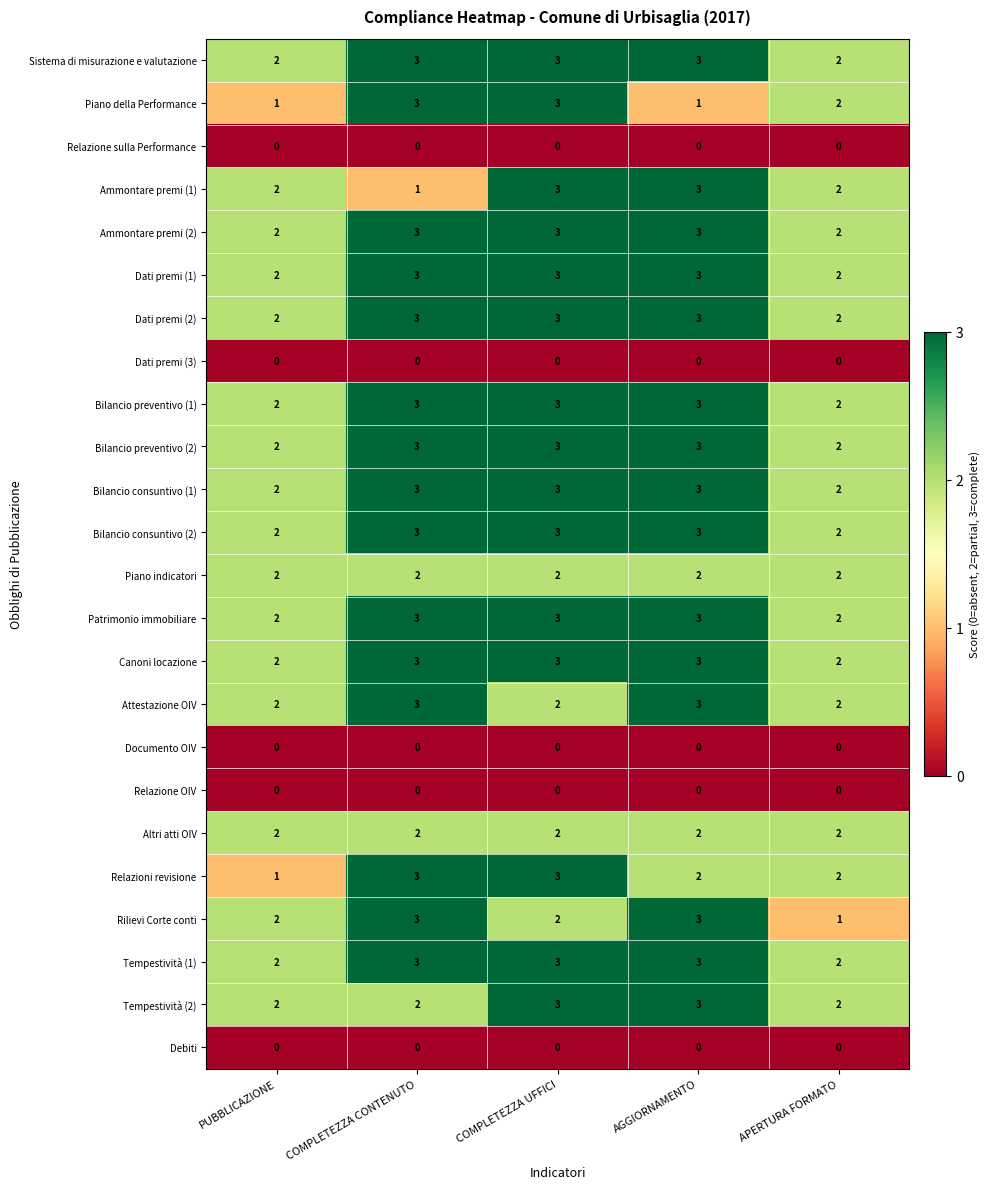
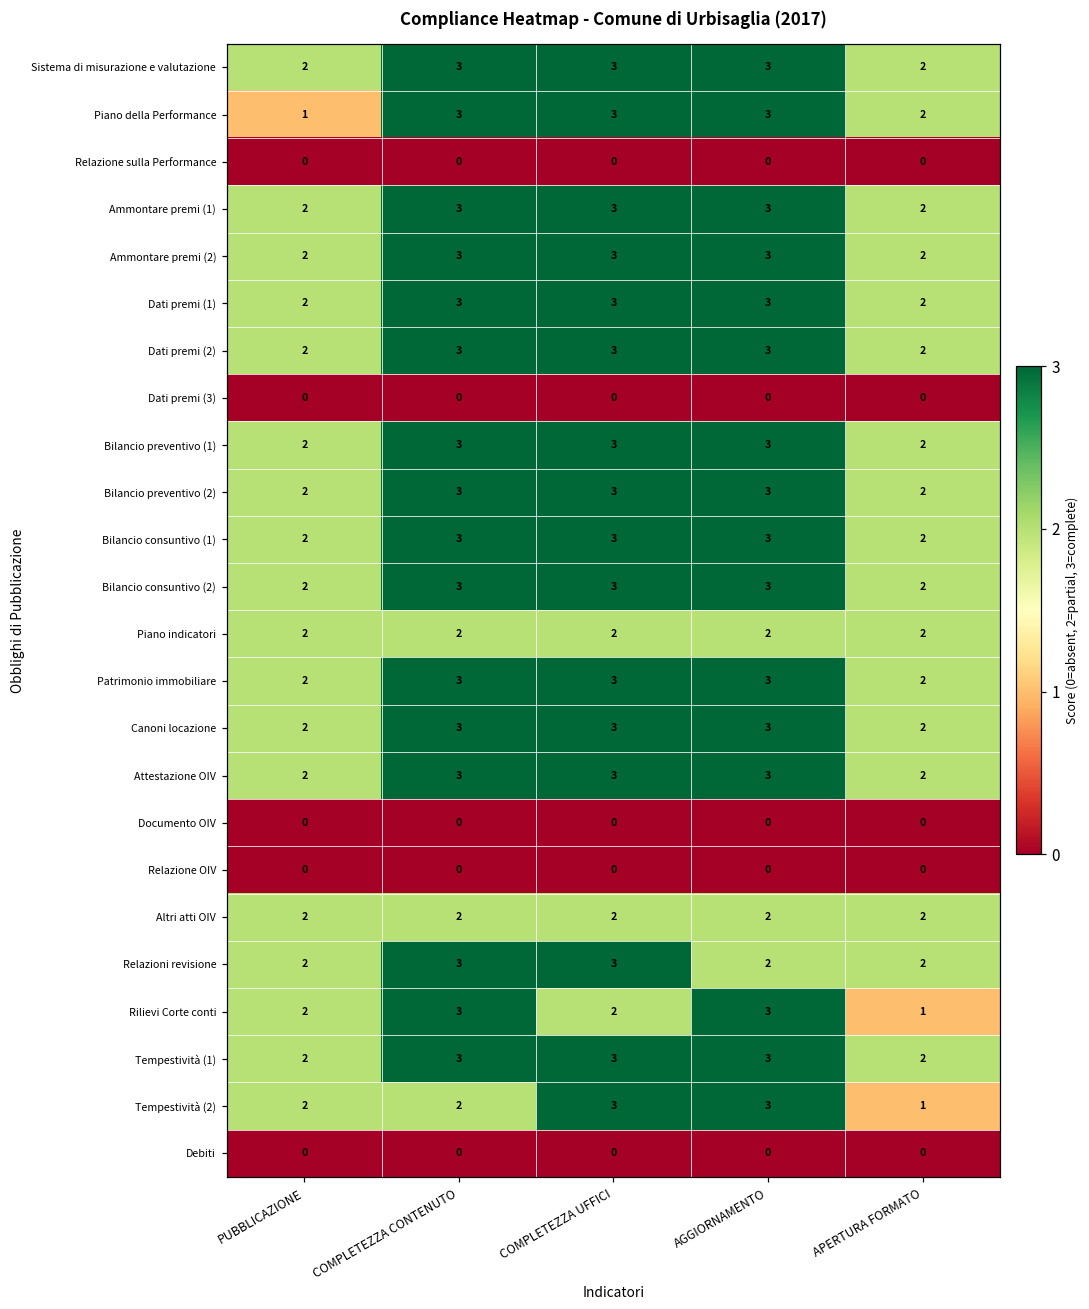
  {
    "Sistema di misurazione e valutazione": {
      "PUBBLICAZIONE": 2,
      "COMPLETEZZA CONTENUTO": 3,
      "COMPLETEZZA UFFICI": 3,
      "AGGIORNAMENTO": 3,
      "APERTURA FORMATO": 2
    },
    "Piano della Performance": {
      "PUBBLICAZIONE": 1,
      "COMPLETEZZA CONTENUTO": 3,
      "COMPLETEZZA UFFICI": 3,
-     "AGGIORNAMENTO": 1,
+     "AGGIORNAMENTO": 3,
      "APERTURA FORMATO": 2
    },
    "Relazione sulla Performance": {
      "PUBBLICAZIONE": 0,
      "COMPLETEZZA CONTENUTO": 0,
      "COMPLETEZZA UFFICI": 0,
      "AGGIORNAMENTO": 0,
      "APERTURA FORMATO": 0
    },
    "Ammontare premi (1)": {
      "PUBBLICAZIONE": 2,
-     "COMPLETEZZA CONTENUTO": 1,
+     "COMPLETEZZA CONTENUTO": 3,
      "COMPLETEZZA UFFICI": 3,
      "AGGIORNAMENTO": 3,
      "APERTURA FORMATO": 2
    },
    "Ammontare premi (2)": {
      "PUBBLICAZIONE": 2,
      "COMPLETEZZA CONTENUTO": 3,
      "COMPLETEZZA UFFICI": 3,
      "AGGIORNAMENTO": 3,
      "APERTURA FORMATO": 2
    },
    "Dati premi (1)": {
      "PUBBLICAZIONE": 2,
      "COMPLETEZZA CONTENUTO": 3,
      "COMPLETEZZA UFFICI": 3,
      "AGGIORNAMENTO": 3,
      "APERTURA FORMATO": 2
    },
    "Dati premi (2)": {
      "PUBBLICAZIONE": 2,
      "COMPLETEZZA CONTENUTO": 3,
      "COMPLETEZZA UFFICI": 3,
      "AGGIORNAMENTO": 3,
      "APERTURA FORMATO": 2
    },
    "Dati premi (3)": {
      "PUBBLICAZIONE": 0,
      "COMPLETEZZA CONTENUTO": 0,
      "COMPLETEZZA UFFICI": 0,
      "AGGIORNAMENTO": 0,
      "APERTURA FORMATO": 0
    },
    "Bilancio preventivo (1)": {
      "PUBBLICAZIONE": 2,
      "COMPLETEZZA CONTENUTO": 3,
      "COMPLETEZZA UFFICI": 3,
      "AGGIORNAMENTO": 3,
      "APERTURA FORMATO": 2
    },
    "Bilancio preventivo (2)": {
      "PUBBLICAZIONE": 2,
      "COMPLETEZZA CONTENUTO": 3,
      "COMPLETEZZA UFFICI": 3,
      "AGGIORNAMENTO": 3,
      "APERTURA FORMATO": 2
    },
    "Bilancio consuntivo (1)": {
      "PUBBLICAZIONE": 2,
      "COMPLETEZZA CONTENUTO": 3,
      "COMPLETEZZA UFFICI": 3,
      "AGGIORNAMENTO": 3,
      "APERTURA FORMATO": 2
    },
    "Bilancio consuntivo (2)": {
      "PUBBLICAZIONE": 2,
      "COMPLETEZZA CONTENUTO": 3,
      "COMPLETEZZA UFFICI": 3,
      "AGGIORNAMENTO": 3,
      "APERTURA FORMATO": 2
    },
    "Piano indicatori": {
      "PUBBLICAZIONE": 2,
      "COMPLETEZZA CONTENUTO": 2,
      "COMPLETEZZA UFFICI": 2,
      "AGGIORNAMENTO": 2,
      "APERTURA FORMATO": 2
    },
    "Patrimonio immobiliare": {
      "PUBBLICAZIONE": 2,
      "COMPLETEZZA CONTENUTO": 3,
      "COMPLETEZZA UFFICI": 3,
      "AGGIORNAMENTO": 3,
      "APERTURA FORMATO": 2
    },
    "Canoni locazione": {
      "PUBBLICAZIONE": 2,
      "COMPLETEZZA CONTENUTO": 3,
      "COMPLETEZZA UFFICI": 3,
      "AGGIORNAMENTO": 3,
      "APERTURA FORMATO": 2
    },
    "Attestazione OIV": {
      "PUBBLICAZIONE": 2,
      "COMPLETEZZA CONTENUTO": 3,
-     "COMPLETEZZA UFFICI": 2,
+     "COMPLETEZZA UFFICI": 3,
      "AGGIORNAMENTO": 3,
      "APERTURA FORMATO": 2
    },
    "Documento OIV": {
      "PUBBLICAZIONE": 0,
      "COMPLETEZZA CONTENUTO": 0,
      "COMPLETEZZA UFFICI": 0,
      "AGGIORNAMENTO": 0,
      "APERTURA FORMATO": 0
    },
    "Relazione OIV": {
      "PUBBLICAZIONE": 0,
      "COMPLETEZZA CONTENUTO": 0,
      "COMPLETEZZA UFFICI": 0,
      "AGGIORNAMENTO": 0,
      "APERTURA FORMATO": 0
    },
    "Altri atti OIV": {
      "PUBBLICAZIONE": 2,
      "COMPLETEZZA CONTENUTO": 2,
      "COMPLETEZZA UFFICI": 2,
      "AGGIORNAMENTO": 2,
      "APERTURA FORMATO": 2
    },
    "Relazioni revisione": {
-     "PUBBLICAZIONE": 1,
+     "PUBBLICAZIONE": 2,
      "COMPLETEZZA CONTENUTO": 3,
      "COMPLETEZZA UFFICI": 3,
      "AGGIORNAMENTO": 2,
      "APERTURA FORMATO": 2
    },
    "Rilievi Corte conti": {
      "PUBBLICAZIONE": 2,
      "COMPLETEZZA CONTENUTO": 3,
      "COMPLETEZZA UFFICI": 2,
      "AGGIORNAMENTO": 3,
      "APERTURA FORMATO": 1
    },
    "Tempestività (1)": {
      "PUBBLICAZIONE": 2,
      "COMPLETEZZA CONTENUTO": 3,
      "COMPLETEZZA UFFICI": 3,
      "AGGIORNAMENTO": 3,
      "APERTURA FORMATO": 2
    },
    "Tempestività (2)": {
      "PUBBLICAZIONE": 2,
      "COMPLETEZZA CONTENUTO": 2,
      "COMPLETEZZA UFFICI": 3,
      "AGGIORNAMENTO": 3,
-     "APERTURA FORMATO": 2
+     "APERTURA FORMATO": 1
    },
    "Debiti": {
      "PUBBLICAZIONE": 0,
      "COMPLETEZZA CONTENUTO": 0,
      "COMPLETEZZA UFFICI": 0,
      "AGGIORNAMENTO": 0,
      "APERTURA FORMATO": 0
    }
  }
